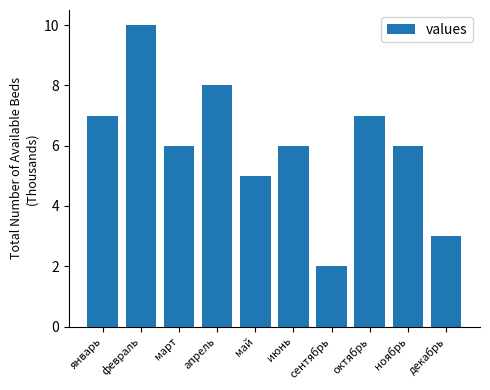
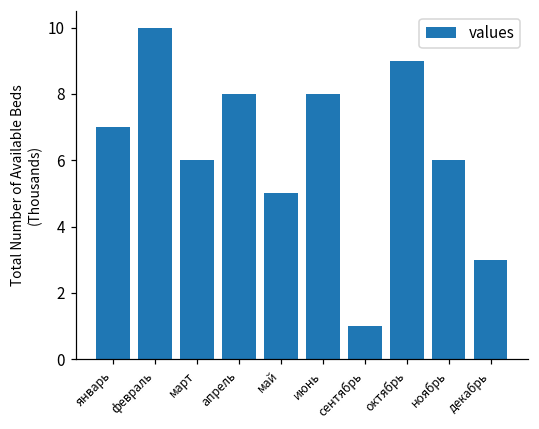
  {
    "январь": 7,
    "февраль": 10,
    "март": 6,
    "апрель": 8,
    "май": 5,
-   "июнь": 6,
-   "сентябрь": 2,
-   "октябрь": 7,
+   "июнь": 8,
+   "сентябрь": 1,
+   "октябрь": 9,
    "ноябрь": 6,
    "декабрь": 3
  }
